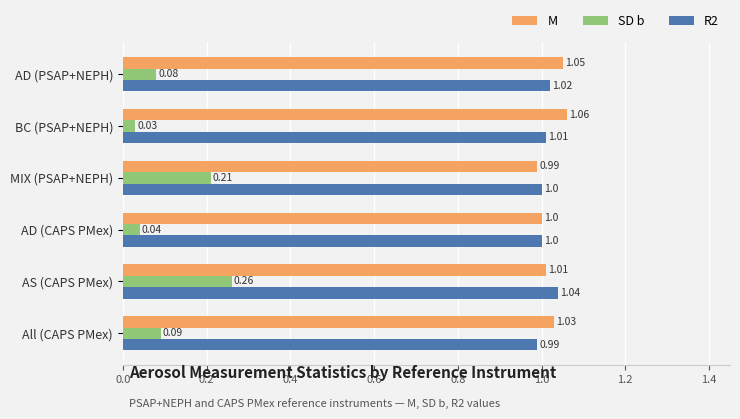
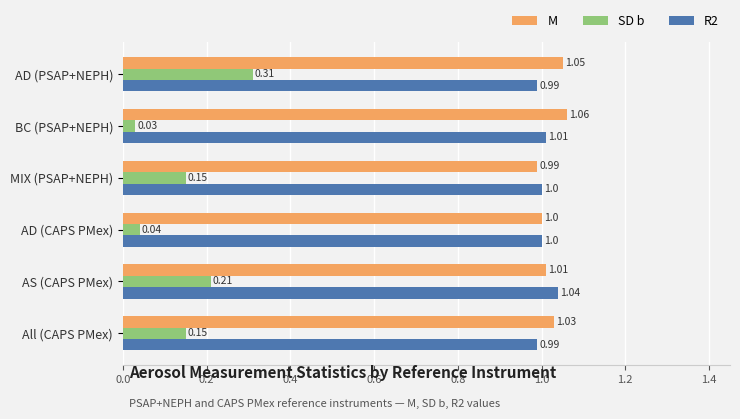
  {
    "M": {
      "AD (PSAP+NEPH)": 1.05,
      "BC (PSAP+NEPH)": 1.06,
      "MIX (PSAP+NEPH)": 0.99,
      "AD (CAPS PMex)": 1.0,
      "AS (CAPS PMex)": 1.01,
      "All (CAPS PMex)": 1.03
    },
    "SD b": {
-     "AD (PSAP+NEPH)": 0.08,
+     "AD (PSAP+NEPH)": 0.31,
      "BC (PSAP+NEPH)": 0.03,
-     "MIX (PSAP+NEPH)": 0.21,
+     "MIX (PSAP+NEPH)": 0.15,
      "AD (CAPS PMex)": 0.04,
-     "AS (CAPS PMex)": 0.26,
-     "All (CAPS PMex)": 0.09
+     "AS (CAPS PMex)": 0.21,
+     "All (CAPS PMex)": 0.15
    },
    "R2": {
-     "AD (PSAP+NEPH)": 1.02,
+     "AD (PSAP+NEPH)": 0.99,
      "BC (PSAP+NEPH)": 1.01,
      "MIX (PSAP+NEPH)": 1.0,
      "AD (CAPS PMex)": 1.0,
      "AS (CAPS PMex)": 1.04,
      "All (CAPS PMex)": 0.99
    }
  }
